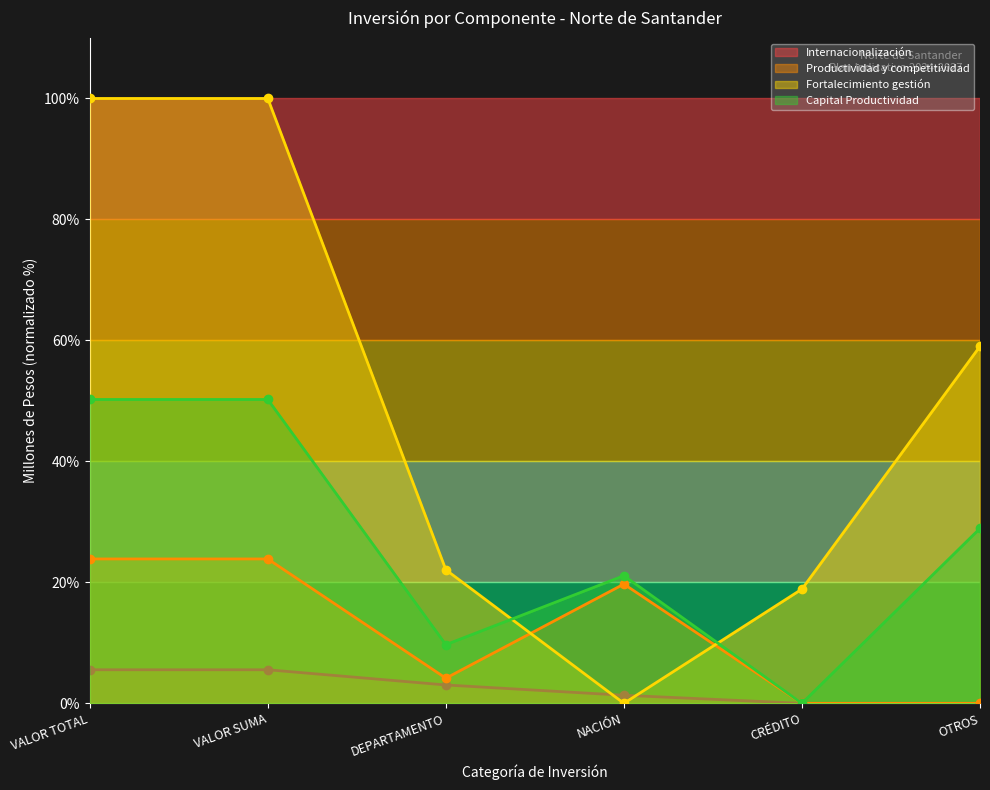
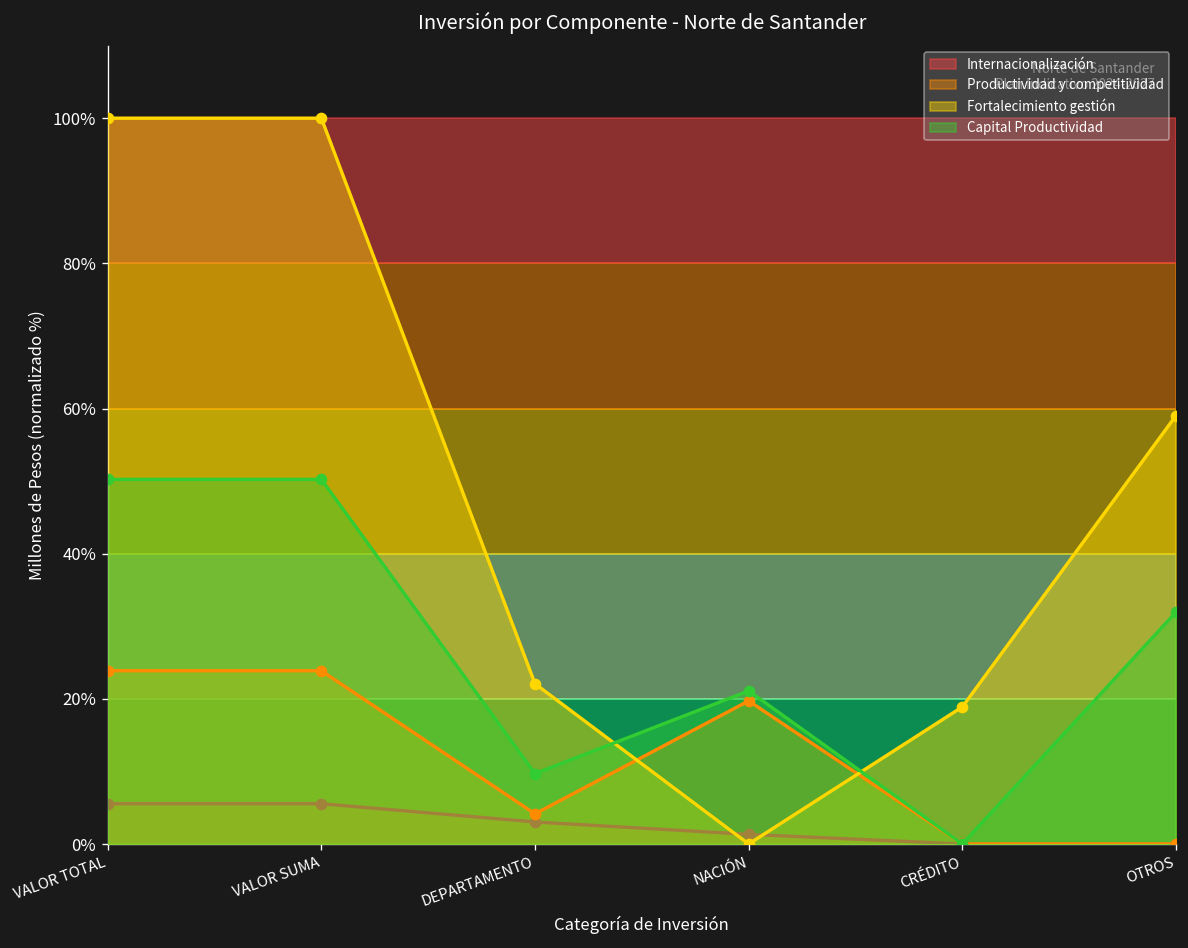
  {
    "Internacionalización": {
      "VALOR TOTAL": "6%",
      "VALOR SUMA": "6%",
      "DEPARTAMENTO": "3%",
      "NACIÓN": "1%"
    },
    "Capital Productividad": {
      "VALOR TOTAL": "50%",
      "VALOR SUMA": "50%",
      "DEPARTAMENTO": "10%",
      "NACIÓN": "21%",
-     "OTROS": "29%"
+     "OTROS": "32%"
    }
  }
